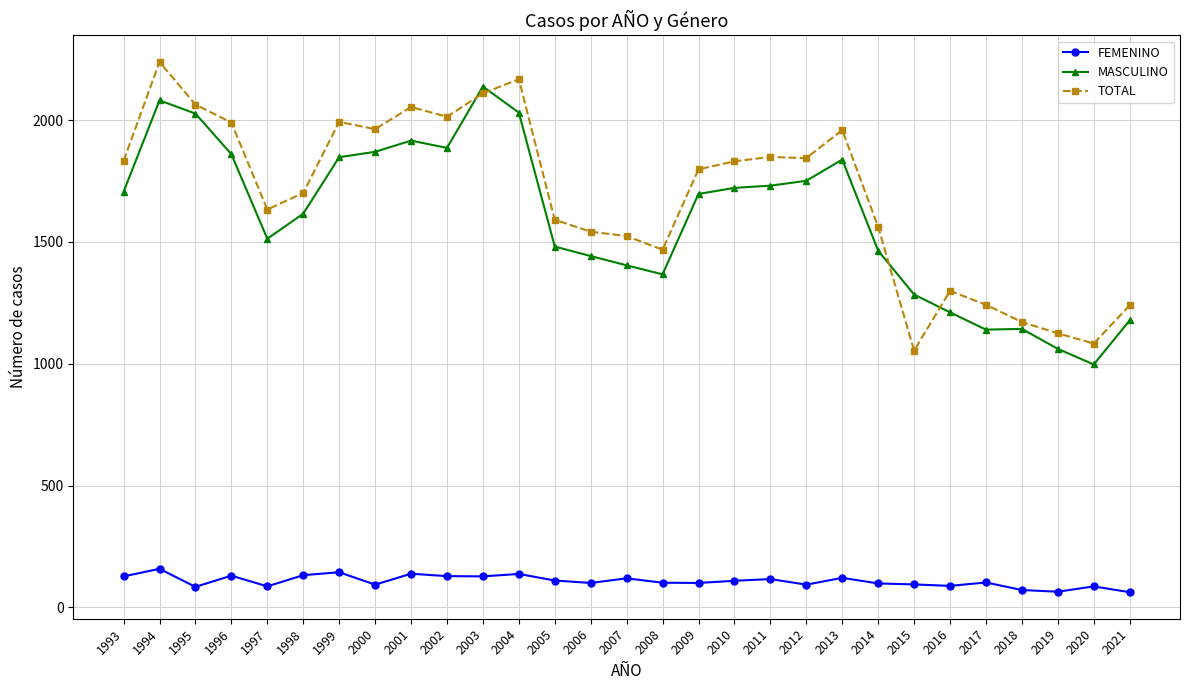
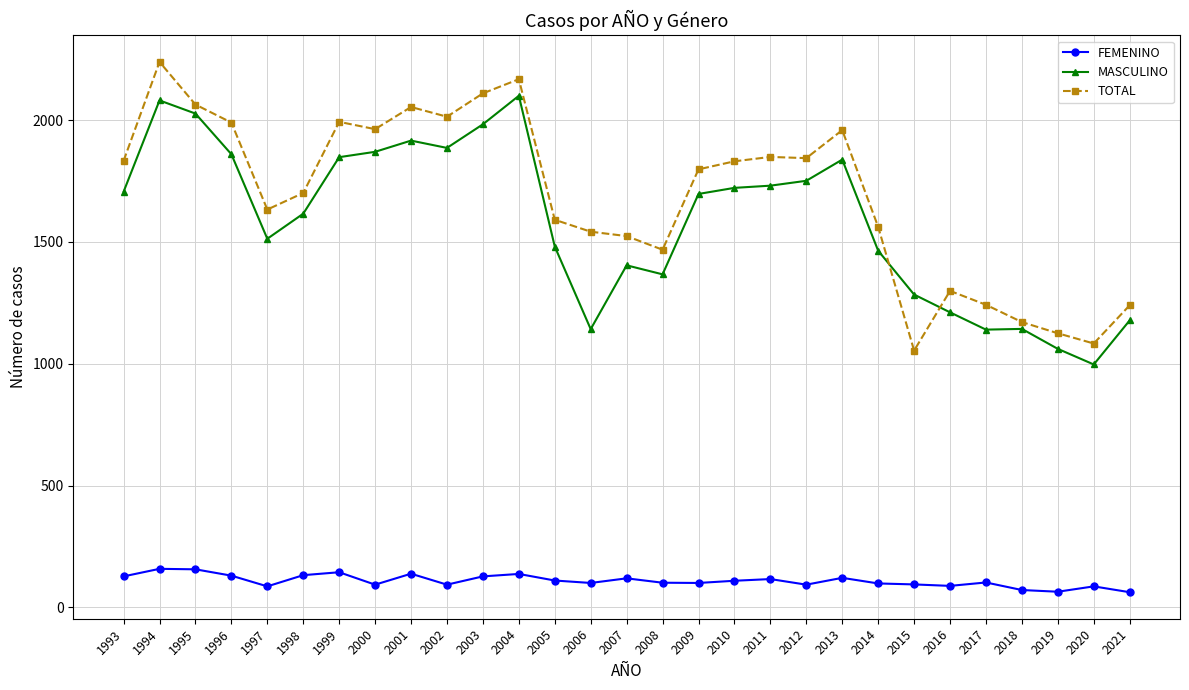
  {
    "FEMENINO": {
      "1993": 130,
      "1994": 160,
-     "1995": 80,
+     "1995": 160,
      "1996": 130,
      "1997": 90,
      "1998": 130,
      "1999": 140,
      "2000": 90,
      "2001": 140,
-     "2002": 130,
+     "2002": 90,
      "2003": 130,
      "2004": 140,
      "2005": 110,
      "2006": 100,
      "2007": 120,
      "2008": 100,
      "2009": 100,
      "2010": 110,
      "2011": 120,
      "2012": 90,
      "2013": 120,
      "2014": 100,
      "2015": 90,
      "2016": 90,
      "2017": 100,
      "2018": 70,
      "2019": 60,
      "2020": 90,
      "2021": 60
    },
    "MASCULINO": {
      "1993": 1710,
      "1994": 2080,
      "1995": 2030,
      "1996": 1860,
      "1997": 1510,
      "1998": 1620,
      "1999": 1850,
      "2000": 1870,
      "2001": 1920,
      "2002": 1890,
-     "2003": 2140,
-     "2004": 2030,
+     "2003": 1980,
+     "2004": 2100,
      "2005": 1480,
-     "2006": 1440,
+     "2006": 1140,
      "2007": 1400,
      "2008": 1370,
      "2009": 1700,
      "2010": 1720,
      "2011": 1730,
      "2012": 1750,
      "2013": 1840,
      "2014": 1460,
      "2015": 1280,
      "2016": 1210,
      "2017": 1140,
      "2018": 1140,
      "2019": 1060,
      "2020": 1000,
      "2021": 1180
    },
    "TOTAL": {
      "1993": 1830,
      "1994": 2240,
      "1995": 2060,
      "1996": 1990,
      "1997": 1630,
      "1998": 1700,
      "1999": 1990,
      "2000": 1960,
      "2001": 2050,
      "2002": 2010,
      "2003": 2110,
      "2004": 2170,
      "2005": 1590,
      "2006": 1540,
      "2007": 1520,
      "2008": 1470,
      "2009": 1800,
      "2010": 1830,
      "2011": 1850,
      "2012": 1840,
      "2013": 1960,
      "2014": 1560,
      "2015": 1050,
      "2016": 1300,
      "2017": 1240,
      "2018": 1170,
      "2019": 1130,
      "2020": 1080,
      "2021": 1240
    }
  }
